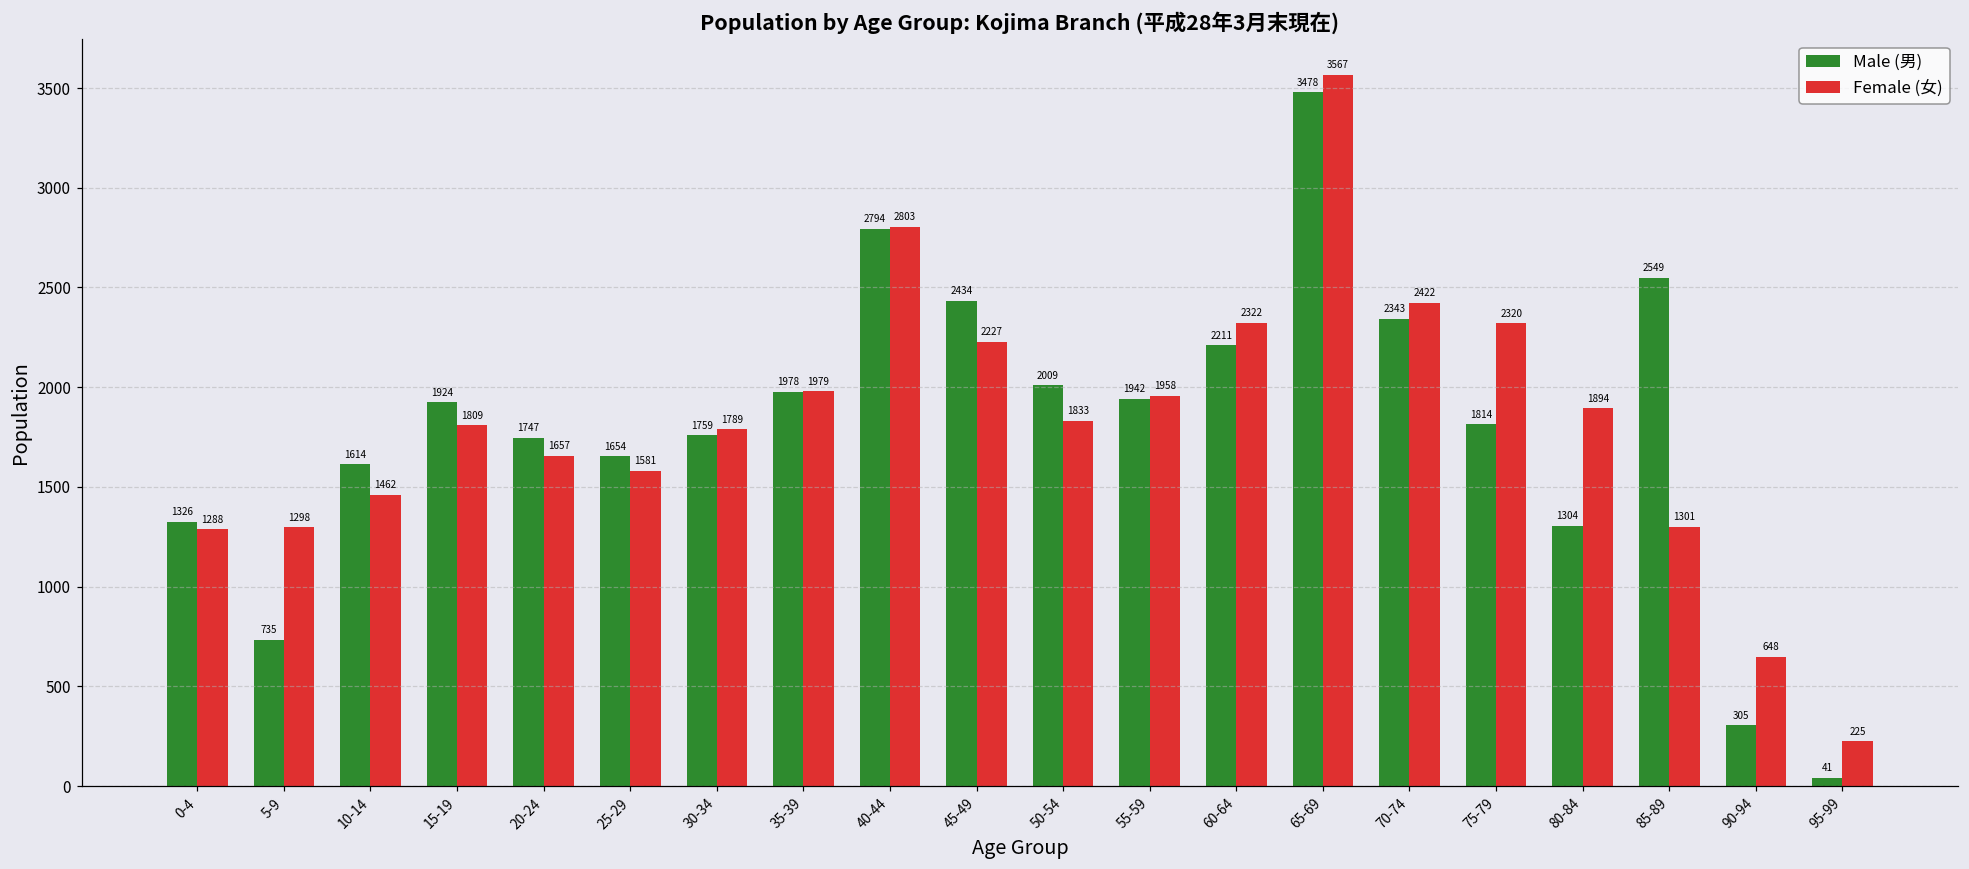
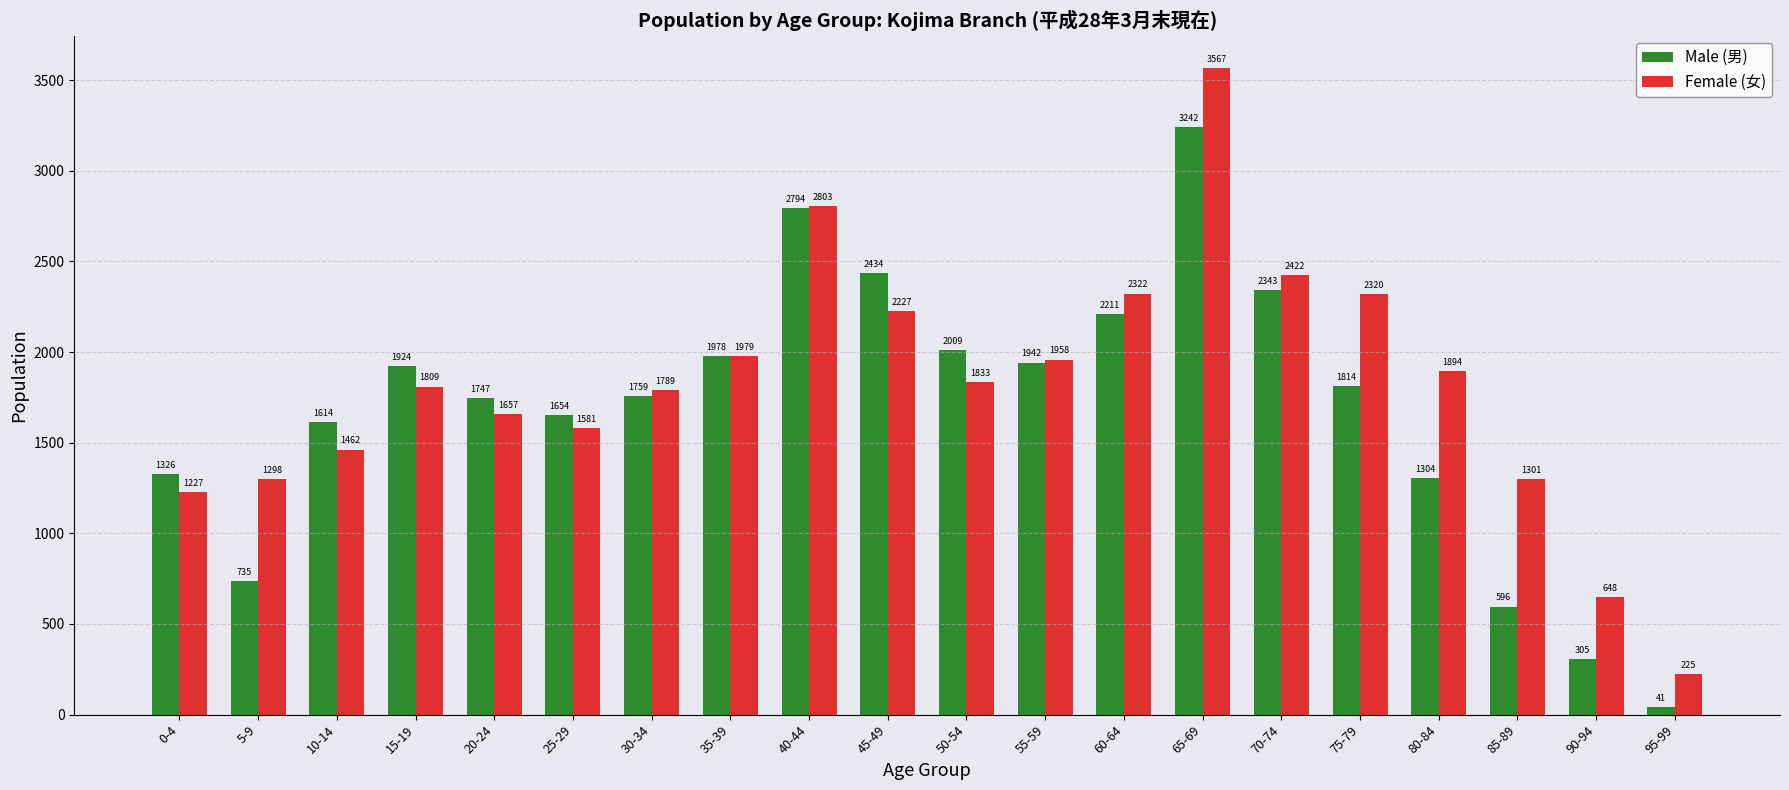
  {
    "Male (男)": {
      "0-4": 1326,
      "5-9": 735,
      "10-14": 1614,
      "15-19": 1924,
      "20-24": 1747,
      "25-29": 1654,
      "30-34": 1759,
      "35-39": 1978,
      "40-44": 2794,
      "45-49": 2434,
      "50-54": 2009,
      "55-59": 1942,
      "60-64": 2211,
-     "65-69": 3478,
+     "65-69": 3242,
      "70-74": 2343,
      "75-79": 1814,
      "80-84": 1304,
-     "85-89": 2549,
+     "85-89": 596,
      "90-94": 305,
      "95-99": 41
    },
    "Female (女)": {
-     "0-4": 1288,
+     "0-4": 1227,
      "5-9": 1298,
      "10-14": 1462,
      "15-19": 1809,
      "20-24": 1657,
      "25-29": 1581,
      "30-34": 1789,
      "35-39": 1979,
      "40-44": 2803,
      "45-49": 2227,
      "50-54": 1833,
      "55-59": 1958,
      "60-64": 2322,
      "65-69": 3567,
      "70-74": 2422,
      "75-79": 2320,
      "80-84": 1894,
      "85-89": 1301,
      "90-94": 648,
      "95-99": 225
    }
  }
